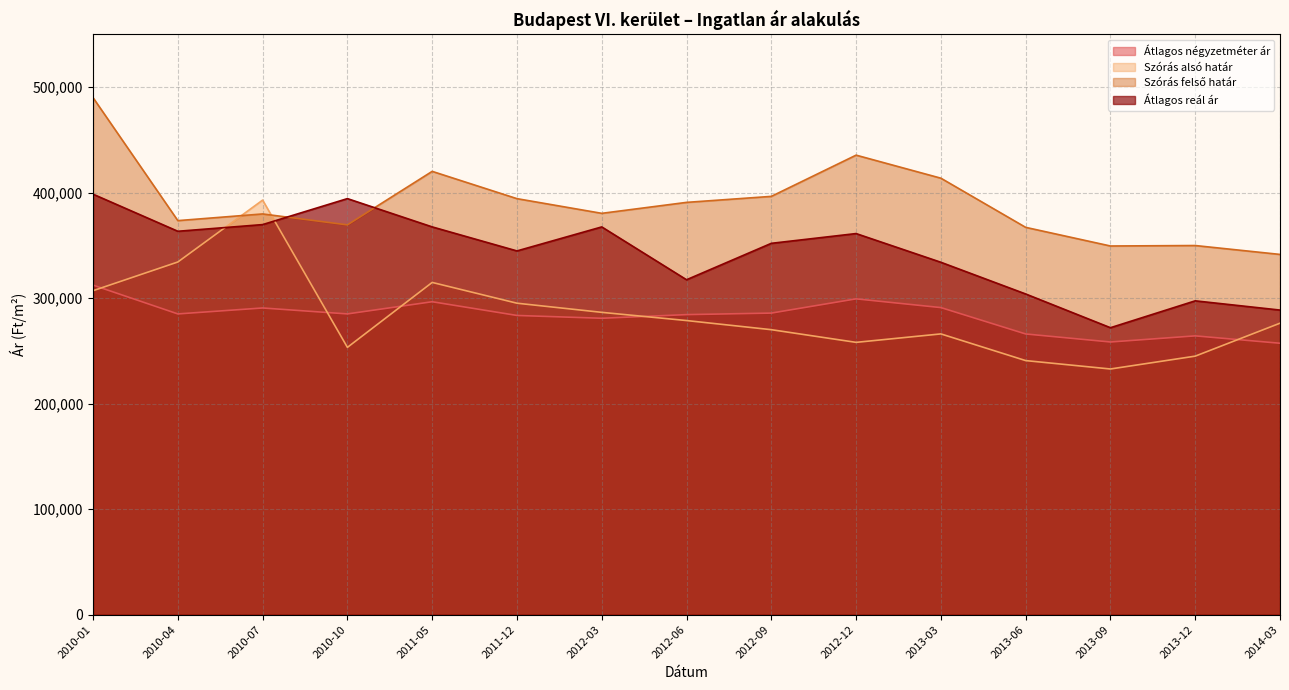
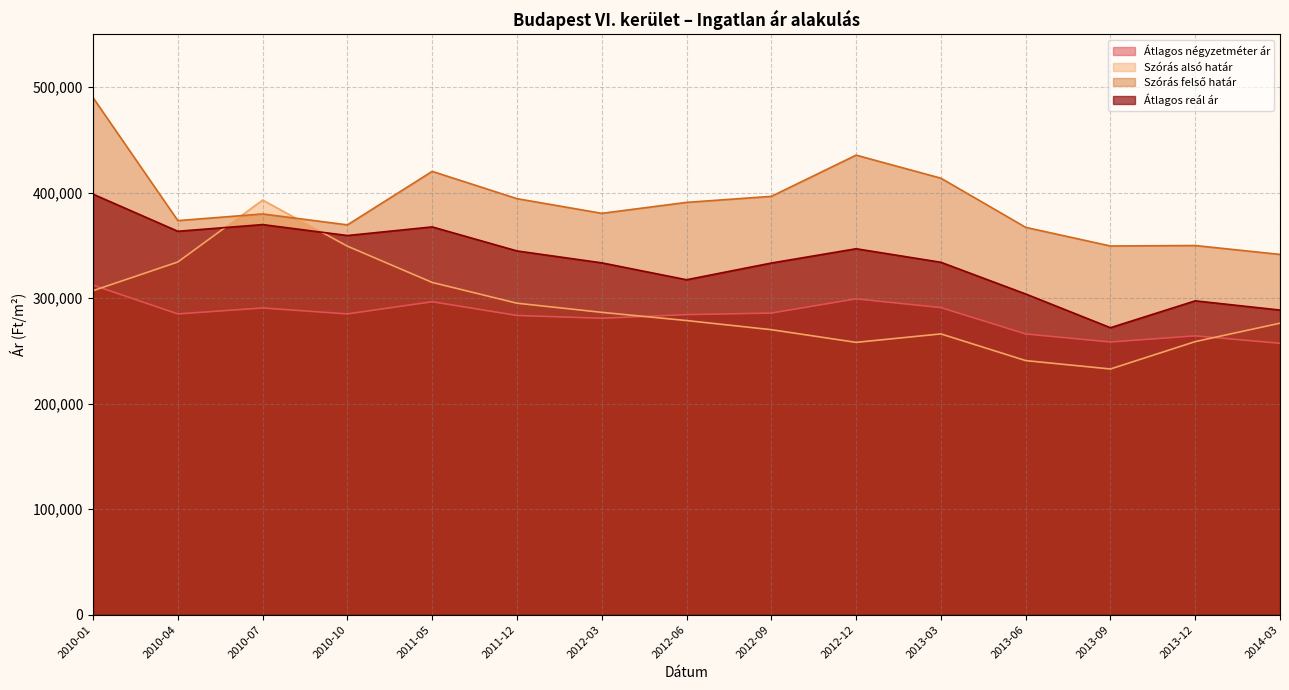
  {
    "Szórás alsó határ": {
      "2010-01": "307,000",
      "2010-04": "334,000",
      "2010-07": "393,000",
-     "2010-10": "253,000",
+     "2010-10": "349,000",
      "2011-05": "315,000",
      "2011-12": "295,000",
      "2012-03": "287,000",
      "2012-06": "279,000",
      "2012-09": "270,000",
      "2012-12": "258,000",
      "2013-03": "266,000",
      "2013-06": "241,000",
      "2013-09": "233,000",
-     "2013-12": "245,000",
+     "2013-12": "259,000",
      "2014-03": "276,000"
    },
    "Átlagos reál ár": {
      "2010-01": "399,000",
      "2010-04": "363,000",
      "2010-07": "370,000",
-     "2010-10": "394,000",
+     "2010-10": "359,000",
      "2011-05": "368,000",
      "2011-12": "345,000",
-     "2012-03": "368,000",
+     "2012-03": "333,000",
      "2012-06": "317,000",
-     "2012-09": "352,000",
-     "2012-12": "361,000",
+     "2012-09": "333,000",
+     "2012-12": "347,000",
      "2013-03": "334,000",
      "2013-06": "304,000",
      "2013-09": "272,000",
      "2013-12": "297,000",
      "2014-03": "289,000"
    }
  }
